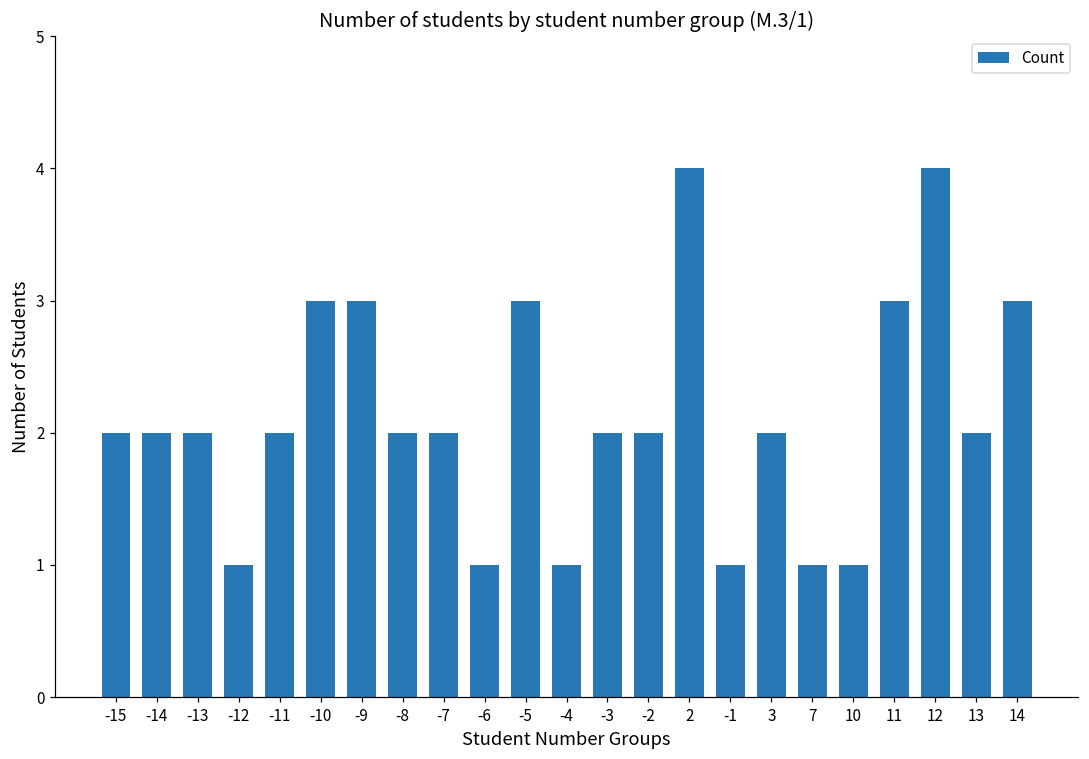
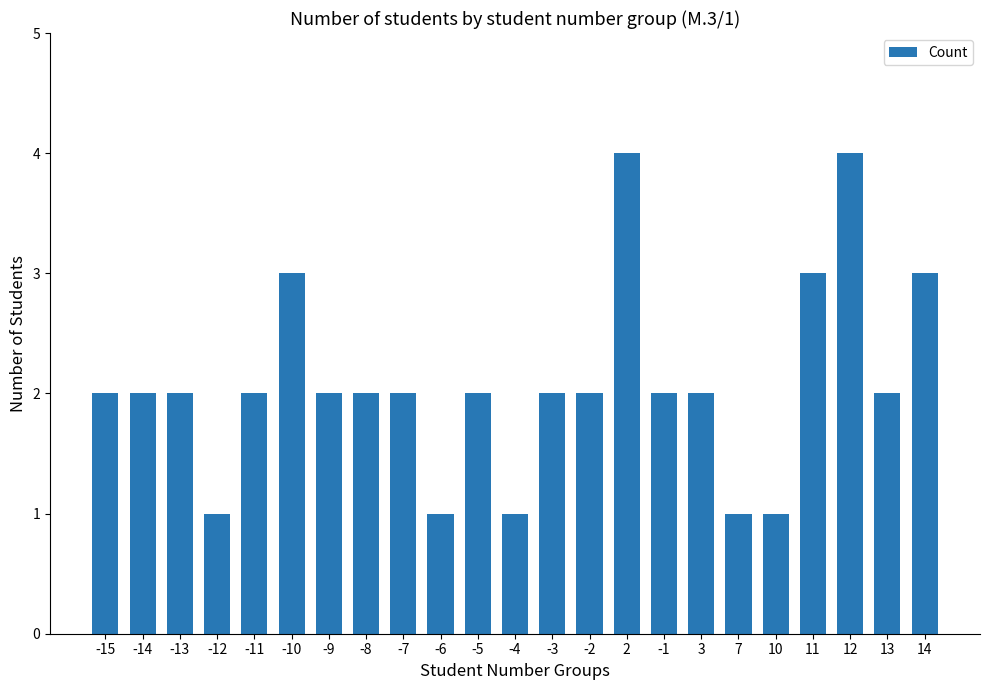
  {
    "-15": 2,
    "-14": 2,
    "-13": 2,
    "-12": 1,
    "-11": 2,
    "-10": 3,
-   "-9": 3,
+   "-9": 2,
    "-8": 2,
    "-7": 2,
    "-6": 1,
-   "-5": 3,
+   "-5": 2,
    "-4": 1,
    "-3": 2,
    "-2": 2,
    "2": 4,
-   "-1": 1,
+   "-1": 2,
    "3": 2,
    "7": 1,
    "10": 1,
    "11": 3,
    "12": 4,
    "13": 2,
    "14": 3
  }
